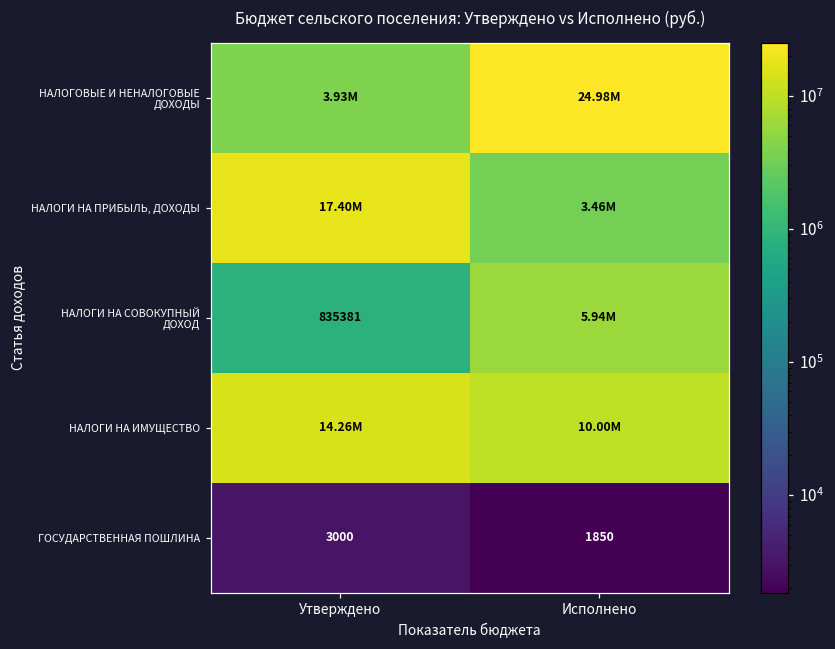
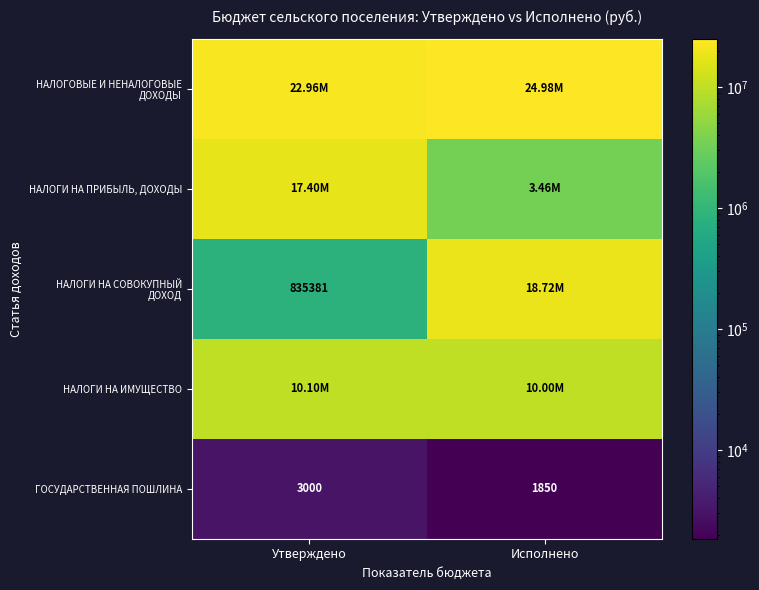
  {
    "НАЛОГОВЫЕ И НЕНАЛОГОВЫЕ ДОХОДЫ": {
-     "Утверждено": "3.93M",
+     "Утверждено": "22.96M",
      "Исполнено": "24.98M"
    },
    "НАЛОГИ НА ПРИБЫЛЬ, ДОХОДЫ": {
      "Утверждено": "17.40M",
      "Исполнено": "3.46M"
    },
    "НАЛОГИ НА СОВОКУПНЫЙ ДОХОД": {
      "Утверждено": "835381",
-     "Исполнено": "5.94M"
+     "Исполнено": "18.72M"
    },
    "НАЛОГИ НА ИМУЩЕСТВО": {
-     "Утверждено": "14.26M",
+     "Утверждено": "10.10M",
      "Исполнено": "10.00M"
    },
    "ГОСУДАРСТВЕННАЯ ПОШЛИНА": {
      "Утверждено": "3000",
      "Исполнено": "1850"
    }
  }
